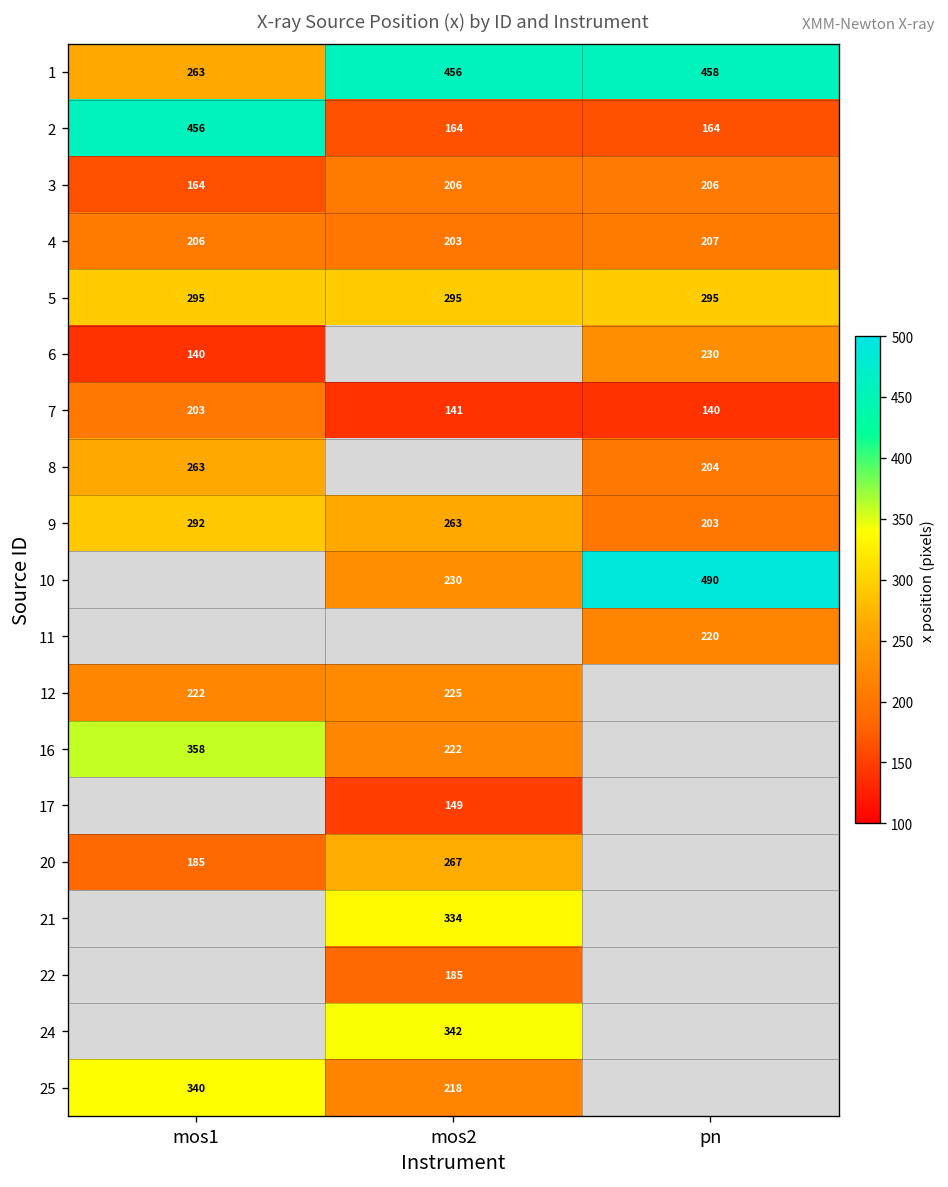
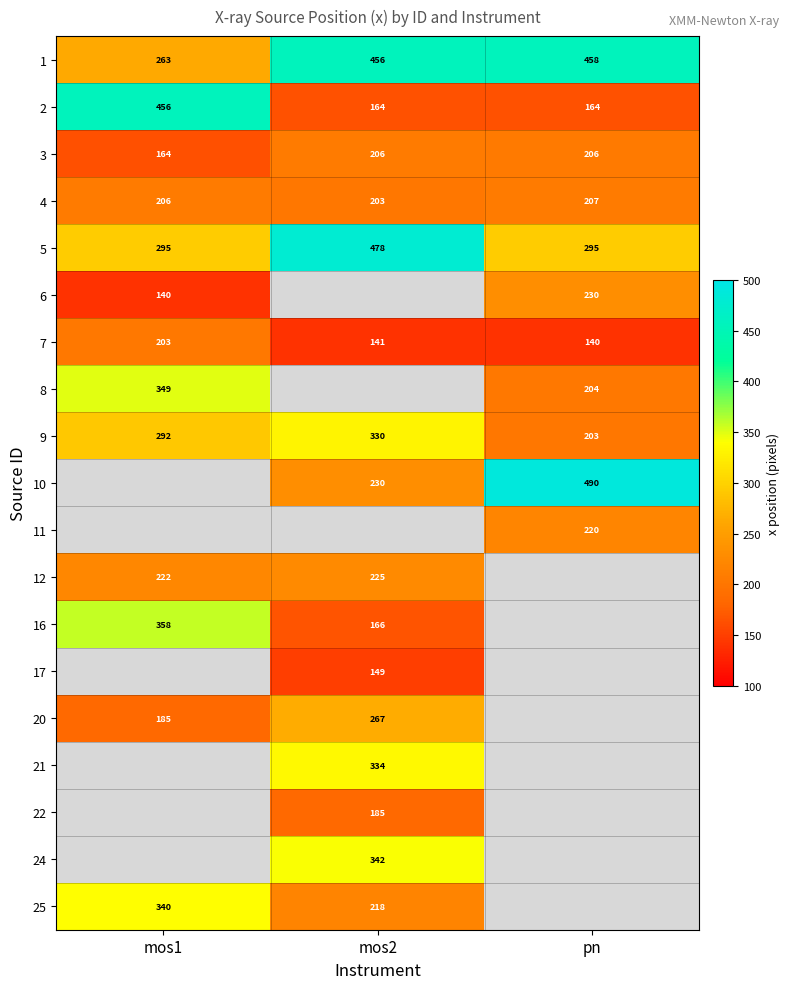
  {
    "1": {
      "mos1": 263,
      "mos2": 456,
      "pn": 458
    },
    "2": {
      "mos1": 456,
      "mos2": 164,
      "pn": 164
    },
    "3": {
      "mos1": 164,
      "mos2": 206,
      "pn": 206
    },
    "4": {
      "mos1": 206,
      "mos2": 203,
      "pn": 207
    },
    "5": {
      "mos1": 295,
-     "mos2": 295,
+     "mos2": 478,
      "pn": 295
    },
    "6": {
      "mos1": 140,
      "pn": 230
    },
    "7": {
      "mos1": 203,
      "mos2": 141,
      "pn": 140
    },
    "8": {
-     "mos1": 263,
+     "mos1": 349,
      "pn": 204
    },
    "9": {
      "mos1": 292,
-     "mos2": 263,
+     "mos2": 330,
      "pn": 203
    },
    "10": {
      "mos2": 230,
      "pn": 490
    },
    "11": {
      "pn": 220
    },
    "12": {
      "mos1": 222,
      "mos2": 225
    },
    "16": {
      "mos1": 358,
-     "mos2": 222
+     "mos2": 166
    },
    "17": {
      "mos2": 149
    },
    "20": {
      "mos1": 185,
      "mos2": 267
    },
    "21": {
      "mos2": 334
    },
    "22": {
      "mos2": 185
    },
    "24": {
      "mos2": 342
    },
    "25": {
      "mos1": 340,
      "mos2": 218
    }
  }
